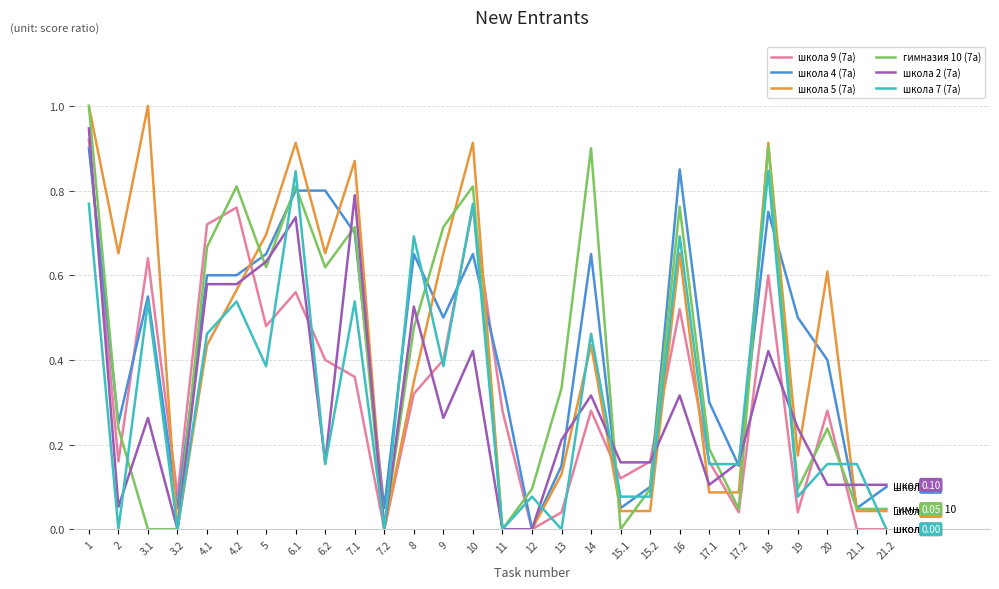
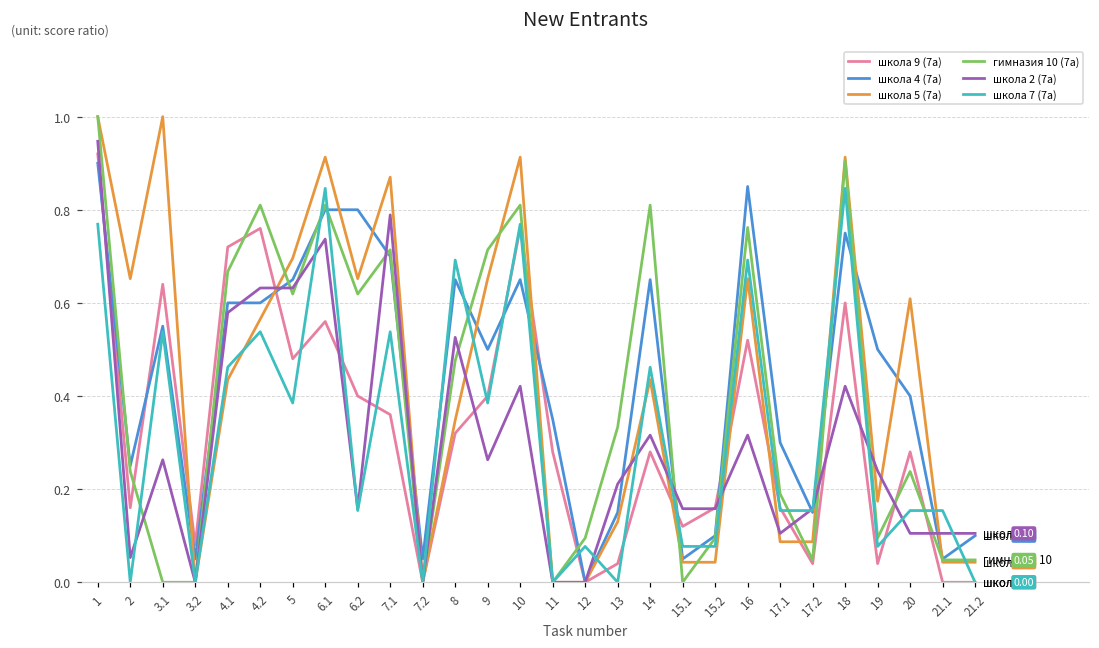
  {
    "школа 9 (7а)": {
      "1": 0.92,
      "2": 0.16,
      "3.1": 0.64,
      "3.2": 0.08,
      "4.1": 0.72,
      "4.2": 0.76,
      "5": 0.48,
      "6.1": 0.56,
      "6.2": 0.40,
      "7.1": 0.36,
      "8": 0.32,
      "9": 0.40,
      "10": 0.76,
      "11": 0.28,
      "13": 0.04,
      "14": 0.28,
      "15.1": 0.12,
      "16": 0.52,
      "17.1": 0.16,
      "17.2": 0.04,
      "18": 0.60,
      "19": 0.04,
      "20": 0.28,
      "21.1": 0.00
    },
    "школа 5 (7а)": {
      "2": 0.65,
      "3.1": 1.00,
      "4.1": 0.44,
      "4.2": 0.57,
      "5": 0.70,
      "6.1": 0.91,
      "6.2": 0.65,
      "7.1": 0.87,
      "8": 0.35,
      "9": 0.65,
      "10": 0.91,
      "13": 0.13,
      "14": 0.44,
      "15.1": 0.04,
      "15.2": 0.04,
      "16": 0.65,
      "17.1": 0.09,
      "17.2": 0.09,
      "18": 0.91,
      "19": 0.17,
      "20": 0.61
    },
    "гимназия 10 (7а)": {
      "2": 0.24,
      "3.1": 0.00,
      "4.1": 0.67,
      "4.2": 0.81,
      "5": 0.62,
      "6.1": 0.81,
      "6.2": 0.62,
      "7.1": 0.71,
      "8": 0.48,
      "9": 0.71,
      "10": 0.81,
      "12": 0.10,
      "13": 0.33,
-     "14": 0.90,
+     "14": 0.81,
      "15.1": 0.00,
      "16": 0.76,
      "17.1": 0.19,
      "17.2": 0.05,
      "18": 0.91,
      "19": 0.10,
      "20": 0.24
    },
    "школа 2 (7а)": {
      "1": 0.95,
      "2": 0.05,
      "3.1": 0.26,
      "4.1": 0.58,
-     "4.2": 0.58,
+     "4.2": 0.63,
      "5": 0.63,
      "6.1": 0.74,
      "7.1": 0.79,
      "8": 0.53,
      "9": 0.26,
      "10": 0.42,
      "13": 0.21,
      "14": 0.32,
      "15.1": 0.16,
      "16": 0.32,
      "17.1": 0.11,
      "18": 0.42,
      "19": 0.24,
      "20": 0.11,
      "21.1": 0.11
    }
  }
